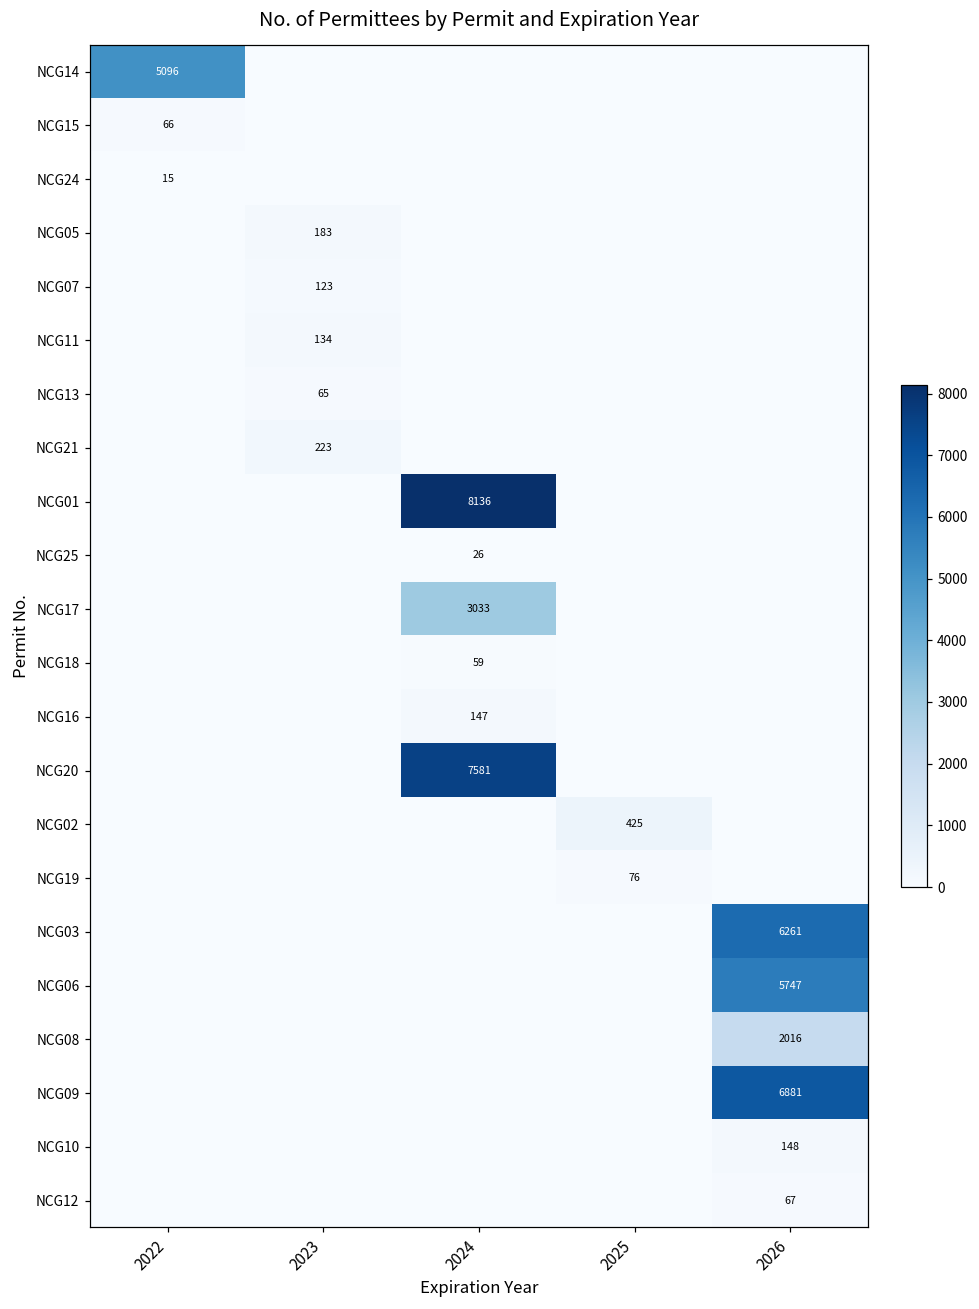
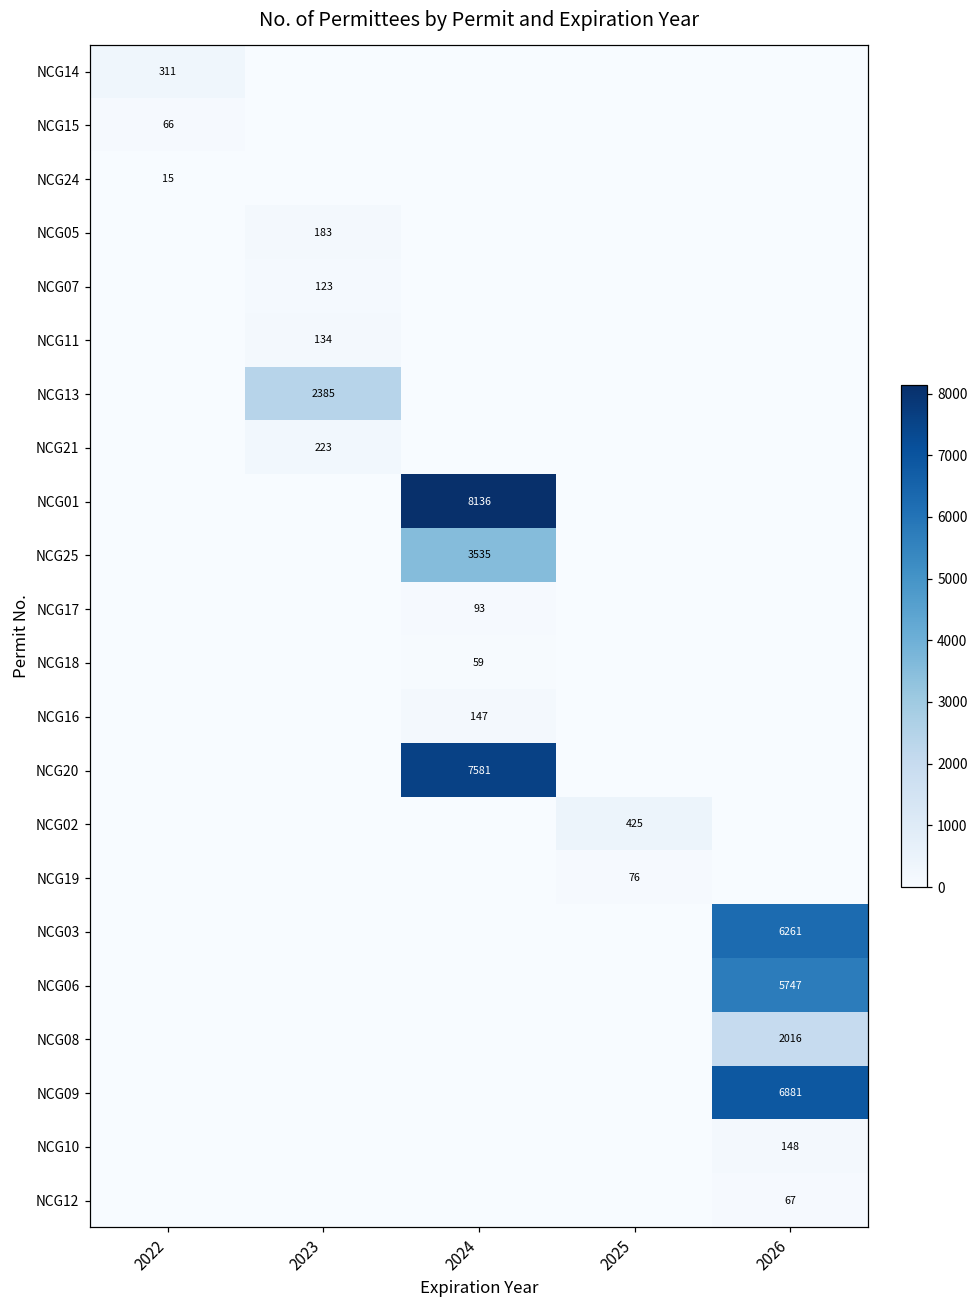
  {
    "NCG14": {
-     "2022": 5096
+     "2022": 311
    },
    "NCG15": {
      "2022": 66
    },
    "NCG24": {
      "2022": 15
    },
    "NCG05": {
      "2023": 183
    },
    "NCG07": {
      "2023": 123
    },
    "NCG11": {
      "2023": 134
    },
    "NCG13": {
-     "2023": 65
+     "2023": 2385
    },
    "NCG21": {
      "2023": 223
    },
    "NCG01": {
      "2024": 8136
    },
    "NCG25": {
-     "2024": 26
+     "2024": 3535
    },
    "NCG17": {
-     "2024": 3033
+     "2024": 93
    },
    "NCG18": {
      "2024": 59
    },
    "NCG16": {
      "2024": 147
    },
    "NCG20": {
      "2024": 7581
    },
    "NCG02": {
      "2025": 425
    },
    "NCG19": {
      "2025": 76
    },
    "NCG03": {
      "2026": 6261
    },
    "NCG06": {
      "2026": 5747
    },
    "NCG08": {
      "2026": 2016
    },
    "NCG09": {
      "2026": 6881
    },
    "NCG10": {
      "2026": 148
    },
    "NCG12": {
      "2026": 67
    }
  }
